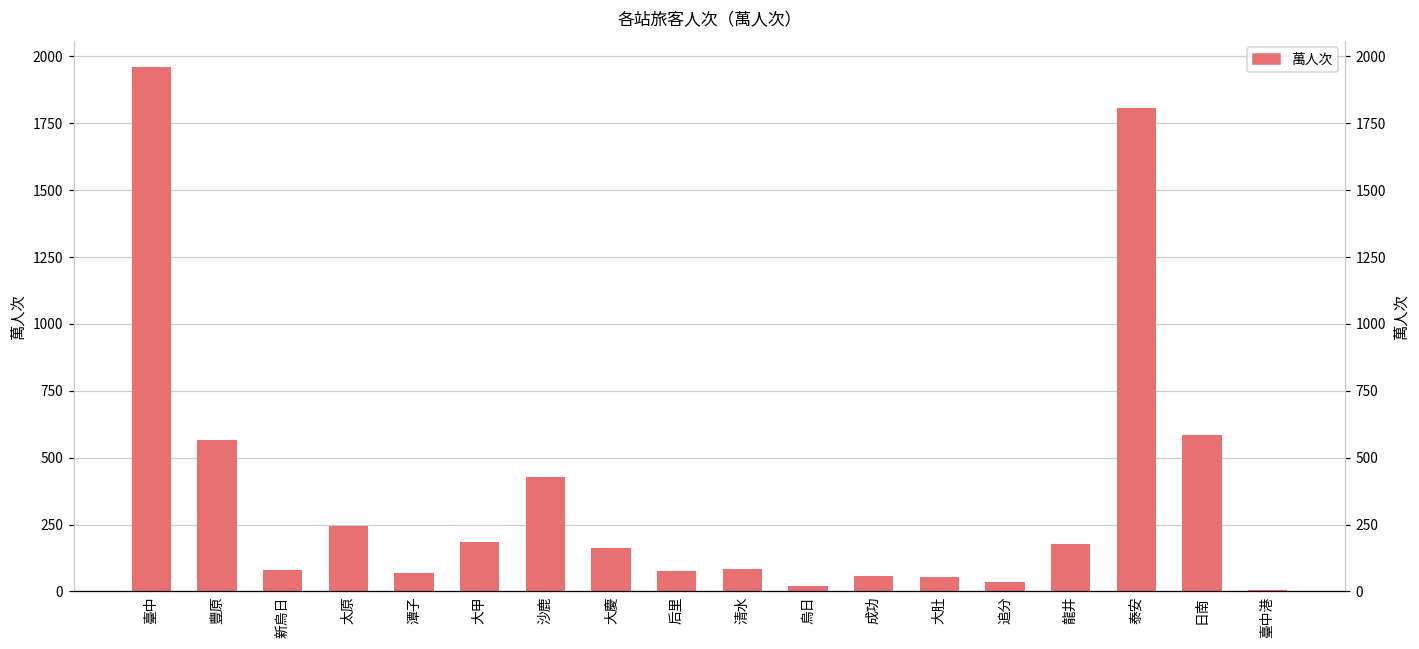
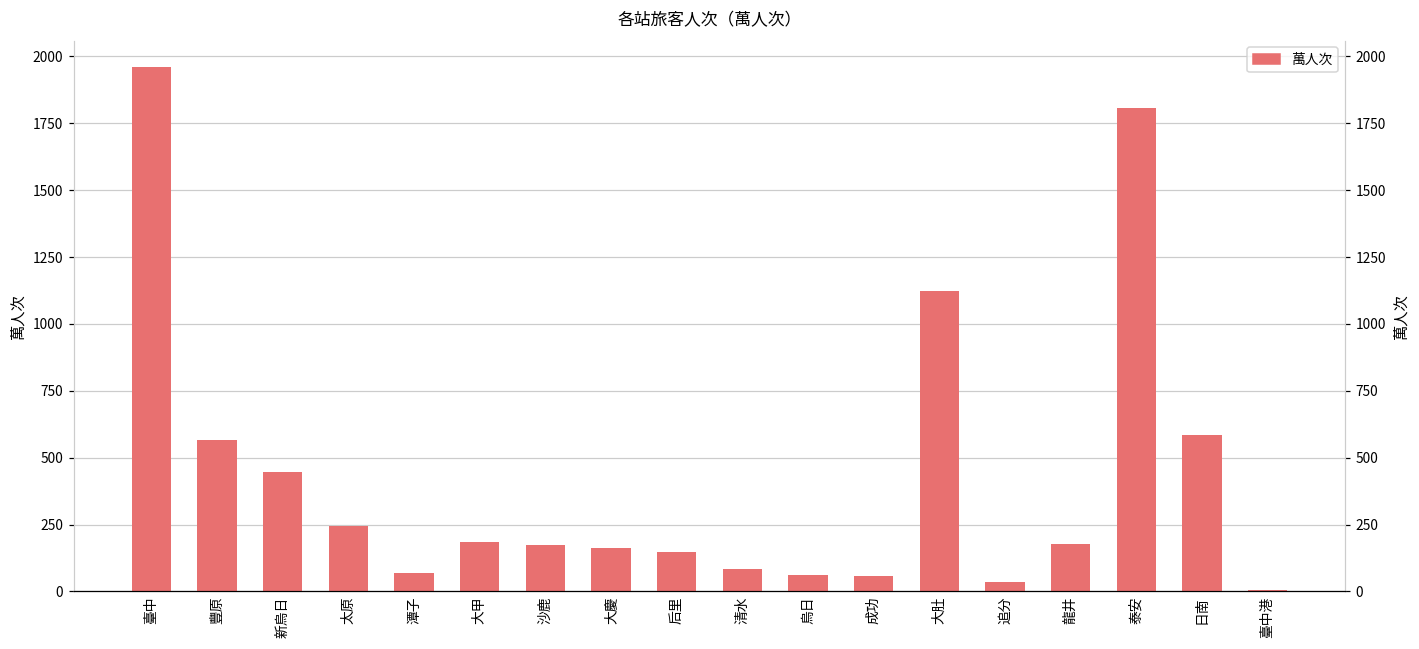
  {
    "臺中": 1960,
    "豐原": 570,
-   "新烏日": 80,
+   "新烏日": 450,
    "太原": 240,
    "潭子": 70,
    "大甲": 180,
-   "沙鹿": 430,
+   "沙鹿": 170,
    "大慶": 160,
-   "后里": 70,
+   "后里": 150,
    "清水": 90,
-   "烏日": 20,
+   "烏日": 60,
    "成功": 60,
-   "大肚": 50,
+   "大肚": 1120,
    "追分": 30,
    "龍井": 180,
    "泰安": 1810,
    "日南": 590
  }
